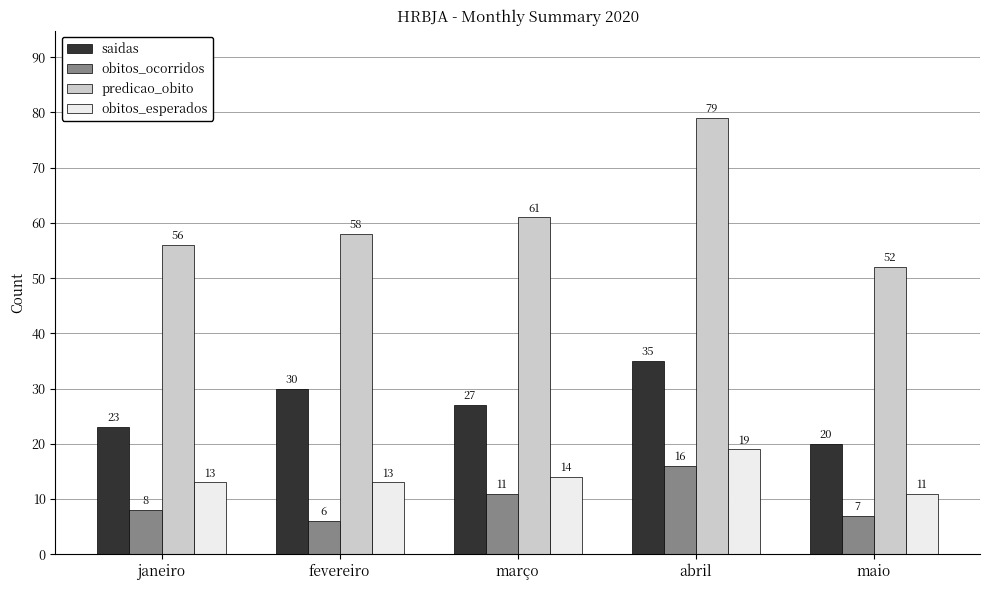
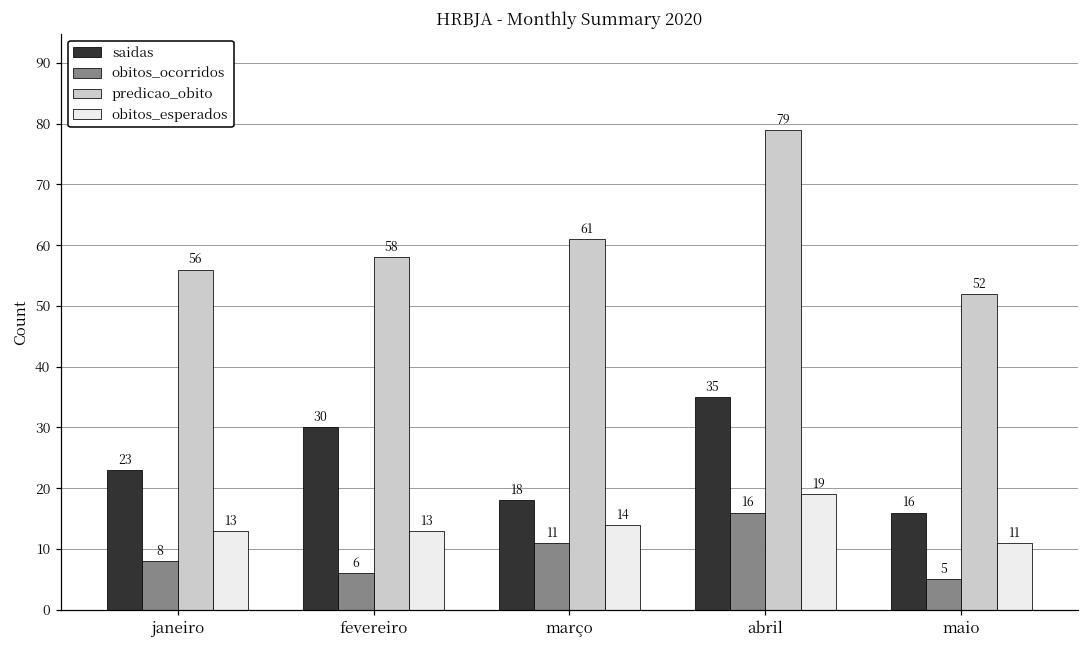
  {
    "saidas": {
      "janeiro": 23,
      "fevereiro": 30,
-     "março": 27,
+     "março": 18,
      "abril": 35,
-     "maio": 20
+     "maio": 16
    },
    "obitos_ocorridos": {
      "janeiro": 8,
      "fevereiro": 6,
      "março": 11,
      "abril": 16,
-     "maio": 7
+     "maio": 5
    }
  }
